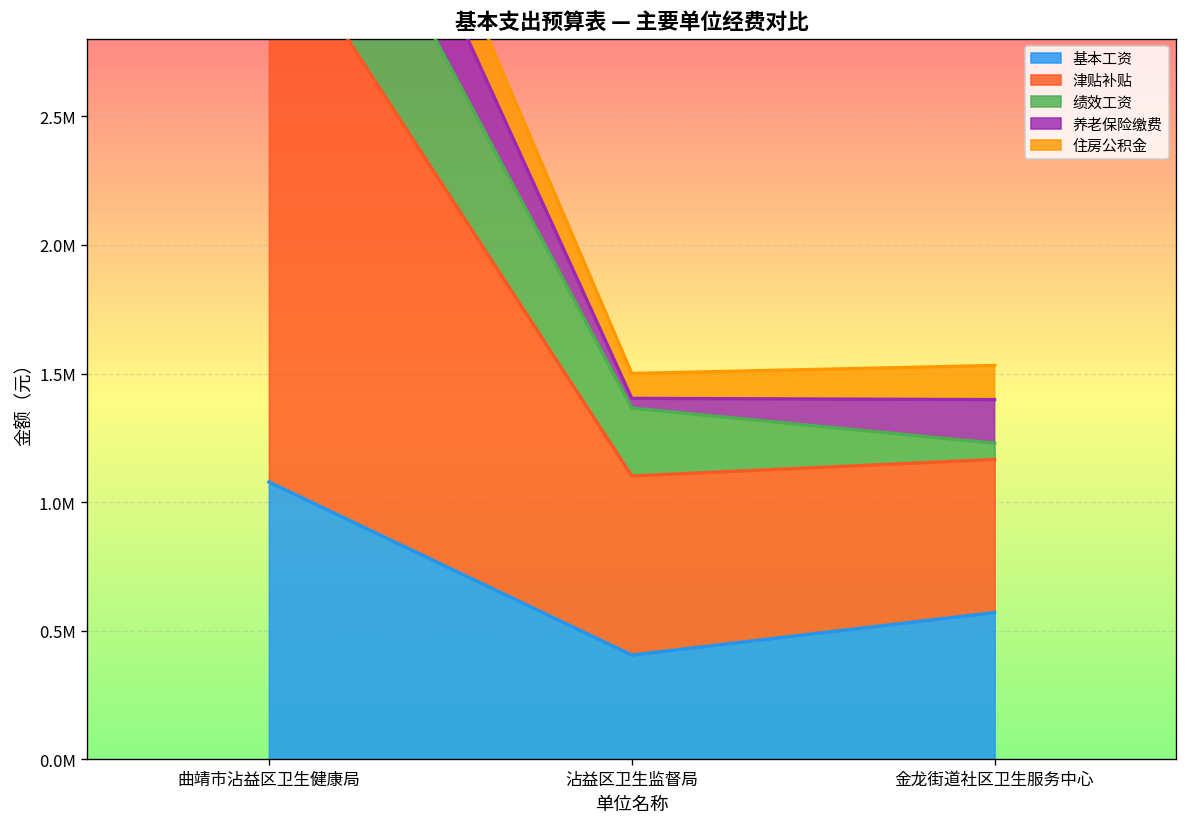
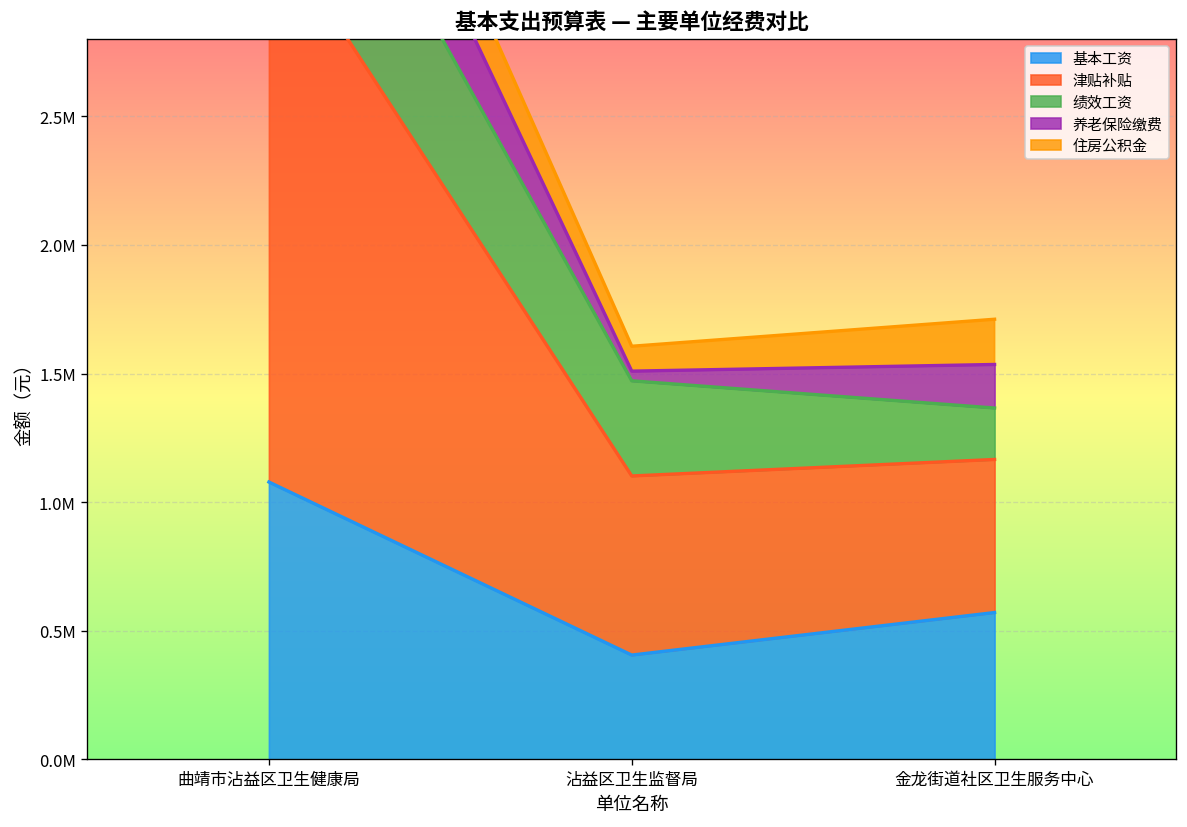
  {
    "基本工资": {
      "曲靖市沾益区卫生健康局": 1080000,
      "沾益区卫生监督局": 410000,
      "金龙街道社区卫生服务中心": 570000
    },
    "津贴补贴": {
      "沾益区卫生监督局": 700000,
      "金龙街道社区卫生服务中心": 590000
    },
    "绩效工资": {
-     "沾益区卫生监督局": 260000,
-     "金龙街道社区卫生服务中心": 60000
+     "沾益区卫生监督局": 370000,
+     "金龙街道社区卫生服务中心": 200000
    },
    "养老保险缴费": {
      "沾益区卫生监督局": 40000,
      "金龙街道社区卫生服务中心": 170000
    },
    "住房公积金": {
      "沾益区卫生监督局": 100000,
-     "金龙街道社区卫生服务中心": 130000
+     "金龙街道社区卫生服务中心": 180000
    }
  }
